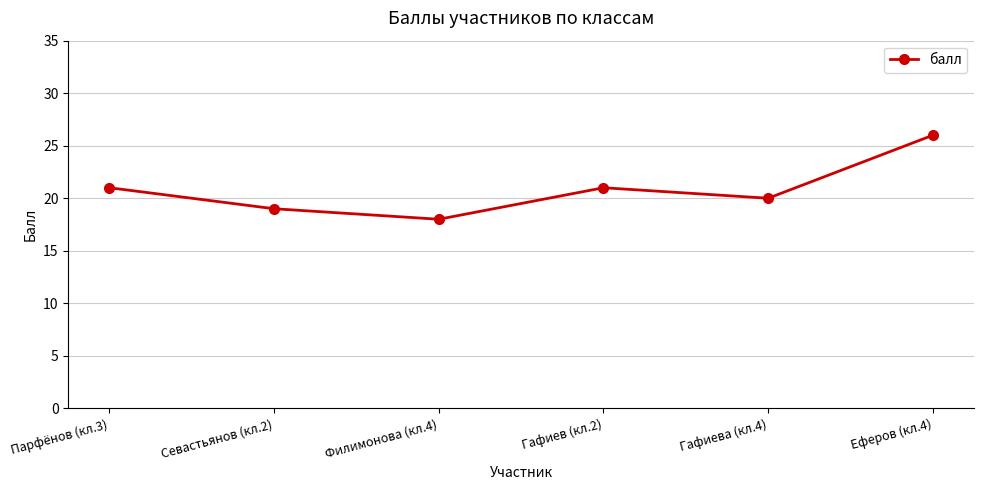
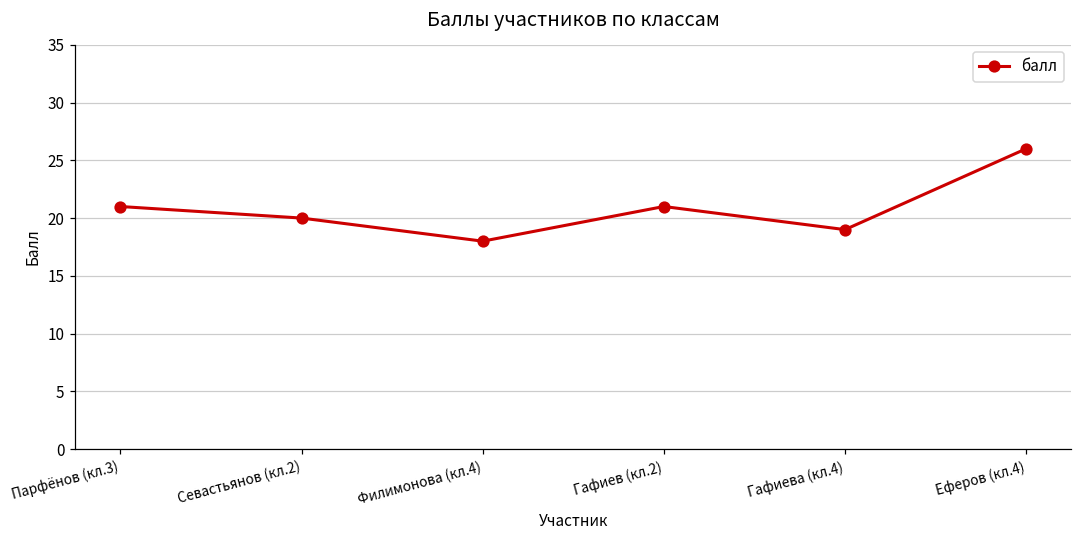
  {
    "Парфёнов (кл.3)": 21,
-   "Севастьянов (кл.2)": 19,
+   "Севастьянов (кл.2)": 20,
    "Филимонова (кл.4)": 18,
    "Гафиев (кл.2)": 21,
-   "Гафиева (кл.4)": 20,
+   "Гафиева (кл.4)": 19,
    "Еферов (кл.4)": 26
  }
